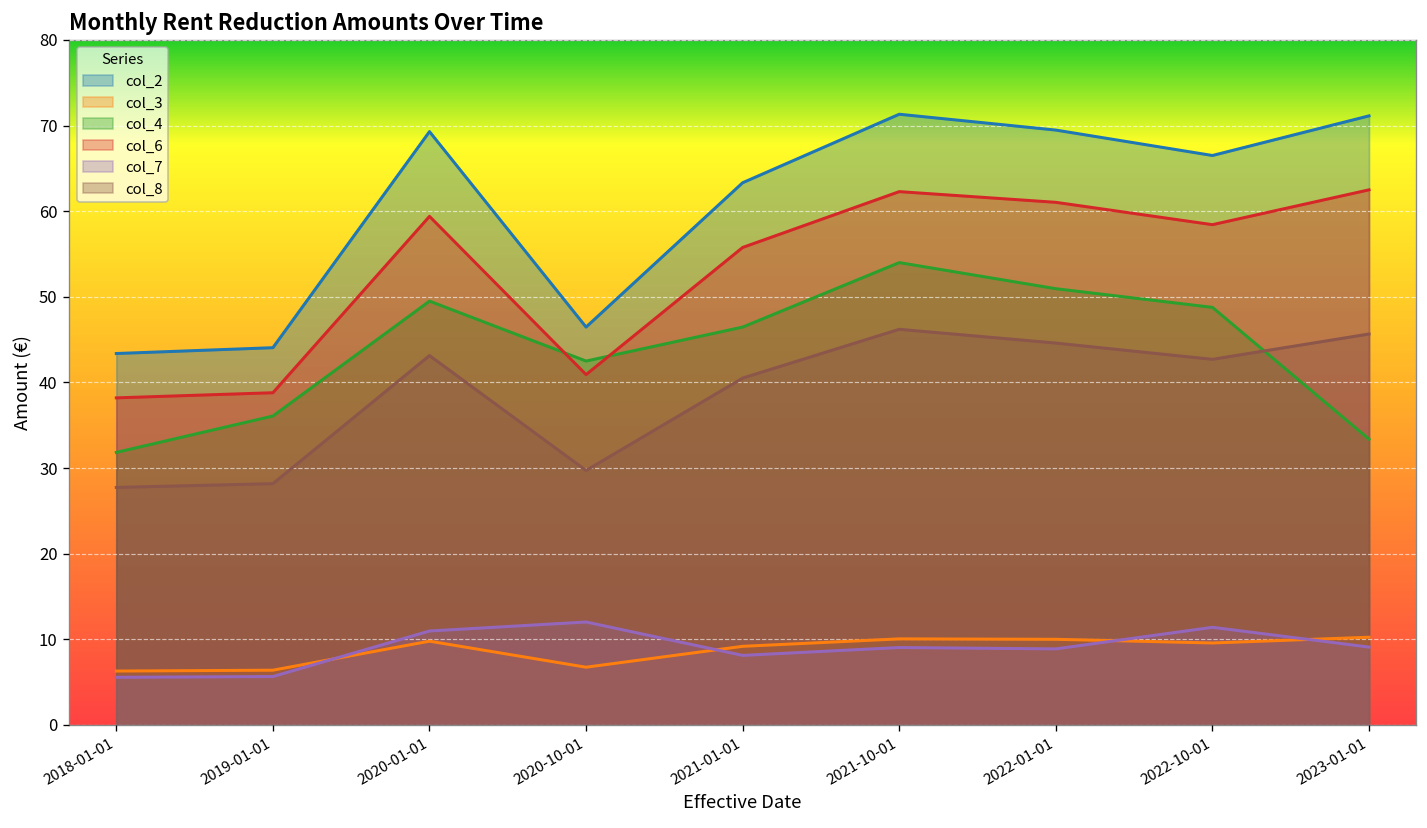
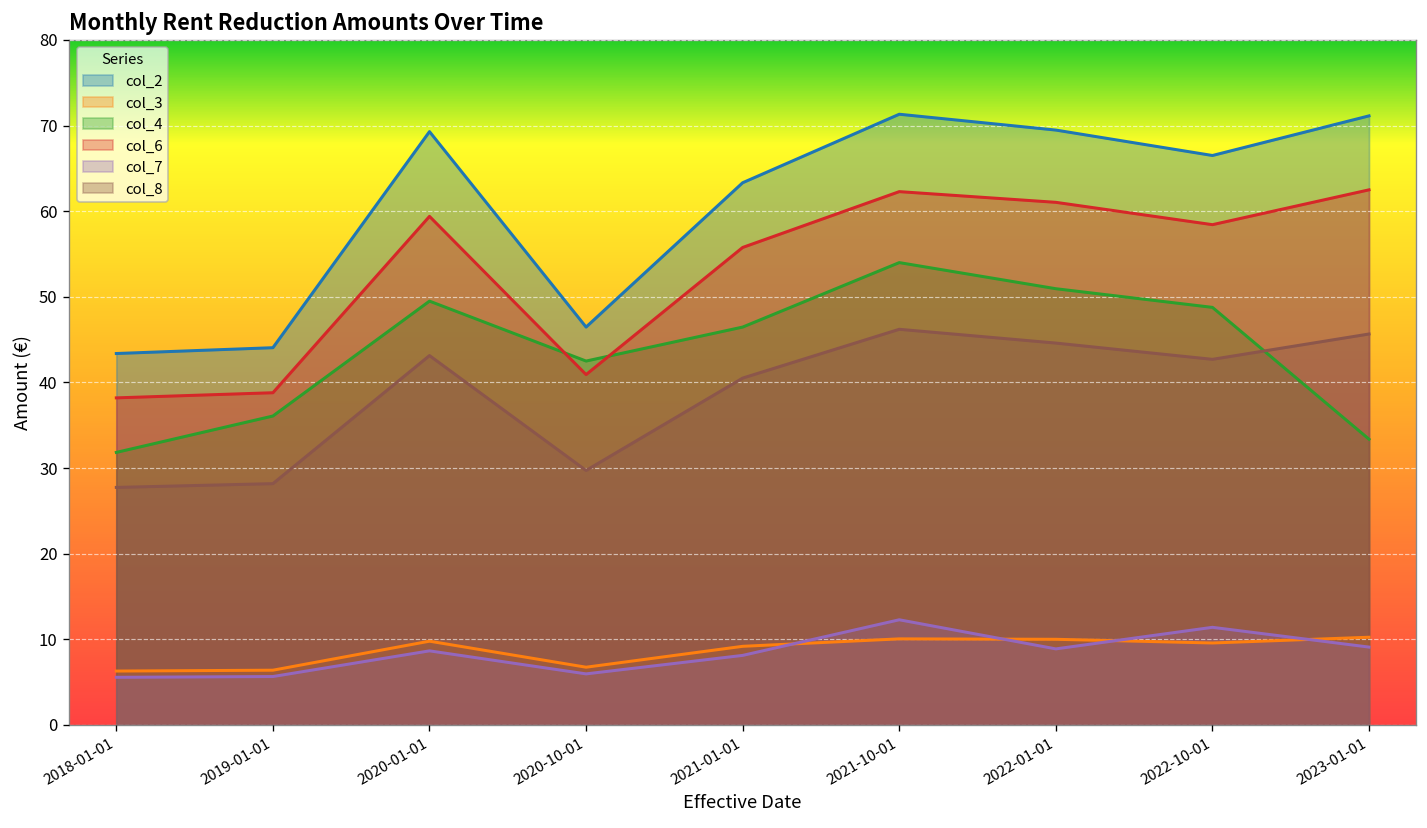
  {
    "col_2": {
      "2018-01-01": 43,
      "2019-01-01": 44,
      "2020-01-01": 69,
      "2020-10-01": 46,
      "2021-01-01": 63,
      "2021-10-01": 71,
      "2022-01-01": 69,
      "2022-10-01": 67,
      "2023-01-01": 71
    },
    "col_4": {
      "2018-01-01": 32,
      "2019-01-01": 36,
      "2020-01-01": 50,
      "2020-10-01": 43,
      "2021-01-01": 46,
      "2021-10-01": 54,
      "2022-01-01": 51,
      "2022-10-01": 49,
      "2023-01-01": 33
    },
    "col_7": {
      "2018-01-01": 6,
      "2019-01-01": 6,
-     "2020-01-01": 11,
-     "2020-10-01": 12,
+     "2020-01-01": 9,
+     "2020-10-01": 6,
      "2021-01-01": 8,
-     "2021-10-01": 9,
+     "2021-10-01": 12,
      "2022-01-01": 9,
      "2022-10-01": 11,
      "2023-01-01": 9
    }
  }
